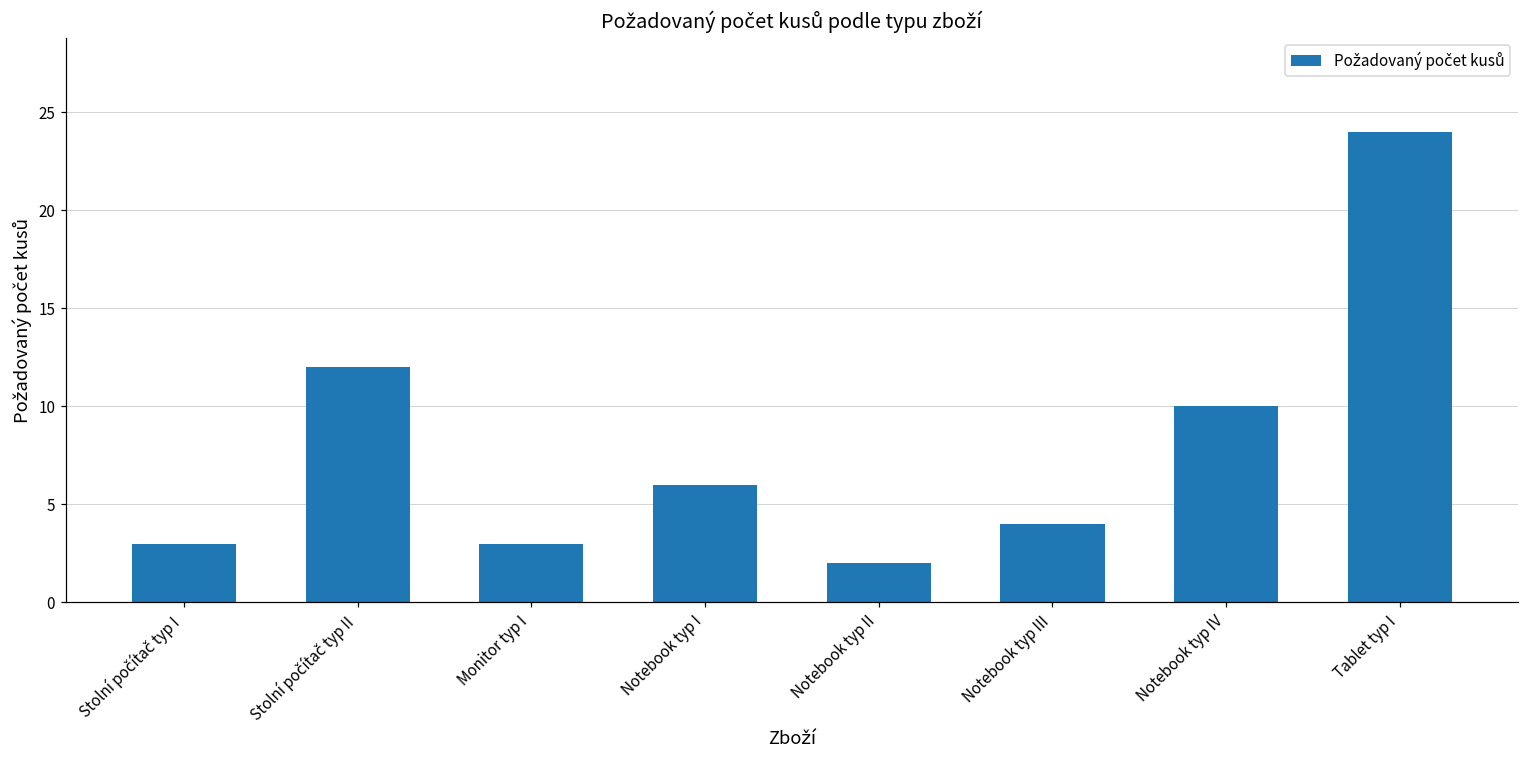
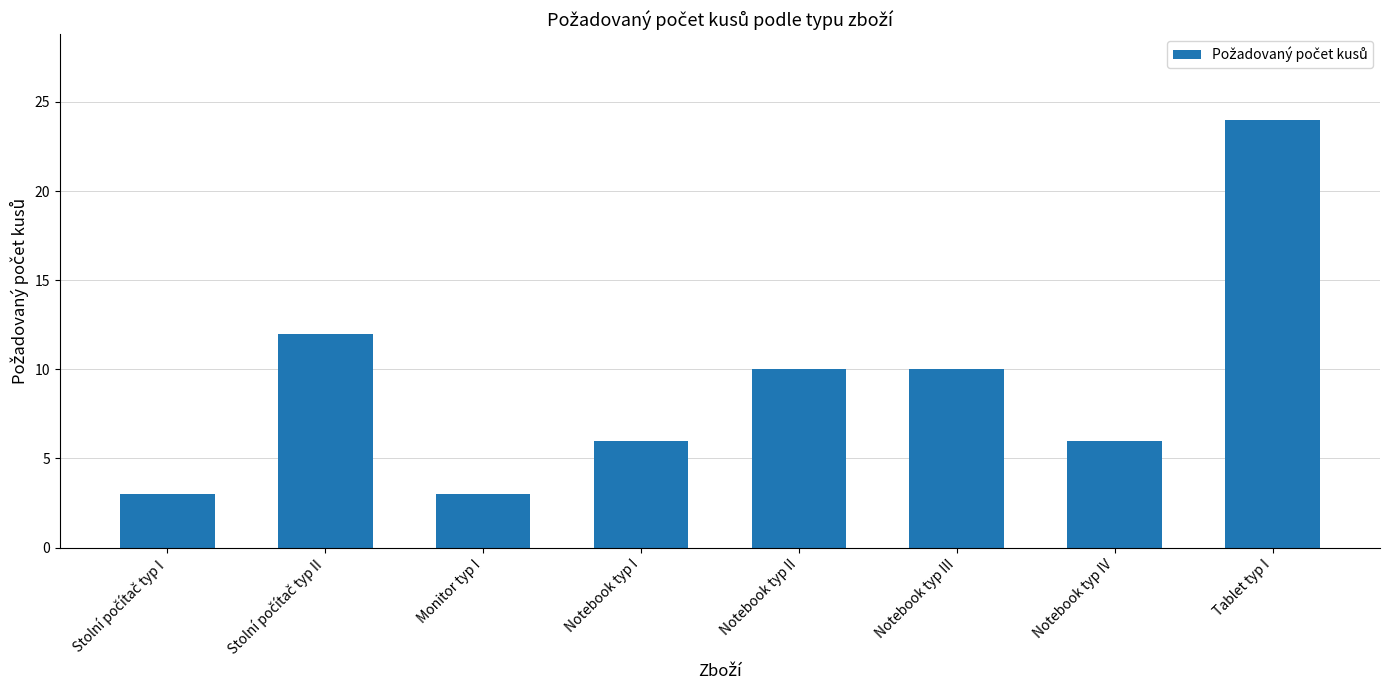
  {
    "Stolní počítač typ I": 3,
    "Stolní počítač typ II": 12,
    "Monitor typ I": 3,
    "Notebook typ I": 6,
-   "Notebook typ II": 2,
-   "Notebook typ III": 4,
-   "Notebook typ IV": 10,
+   "Notebook typ II": 10,
+   "Notebook typ III": 10,
+   "Notebook typ IV": 6,
    "Tablet typ I": 24
  }
